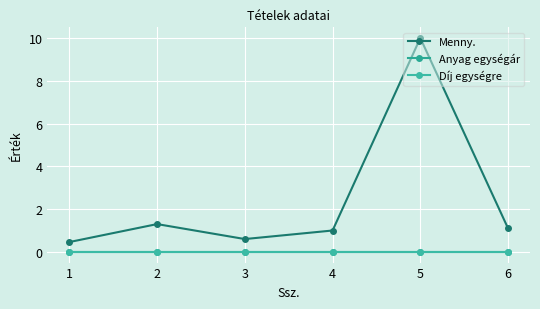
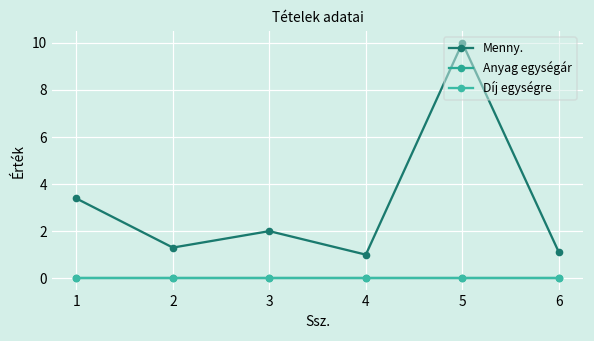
  {
    "Menny.": {
-     "1": 0.5,
+     "1": 3.4,
      "2": 1.3,
-     "3": 0.6,
+     "3": 2.0,
      "4": 1.0,
      "6": 1.1
    },
    "Díj egységre": {
      "1": 0.0,
      "2": 0.0,
      "3": 0.0,
      "4": 0.0,
      "5": 0.0,
      "6": 0.0
    }
  }
